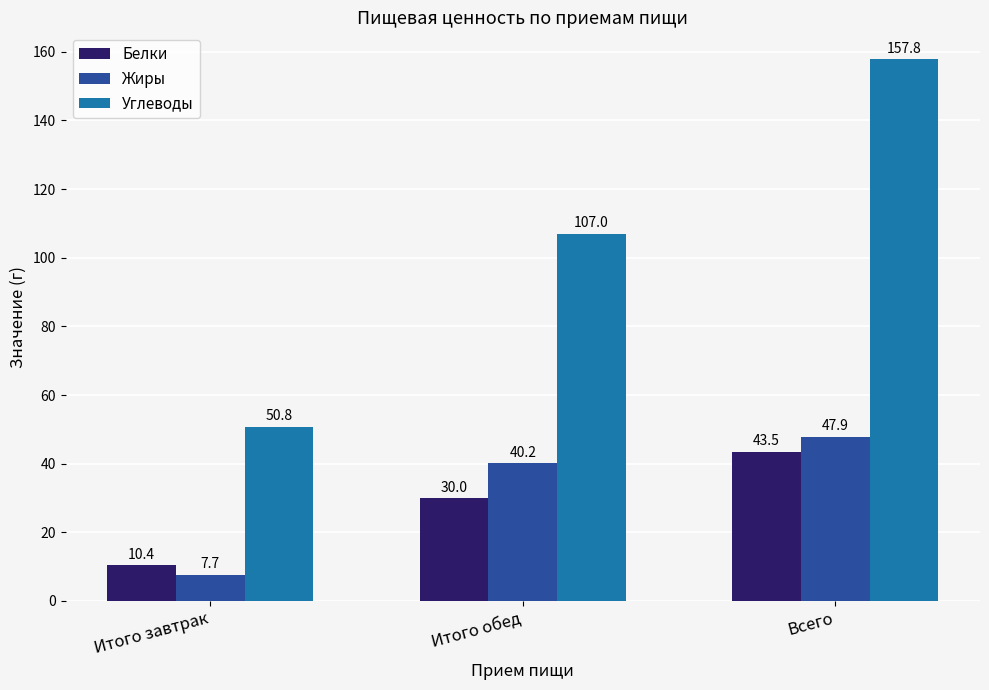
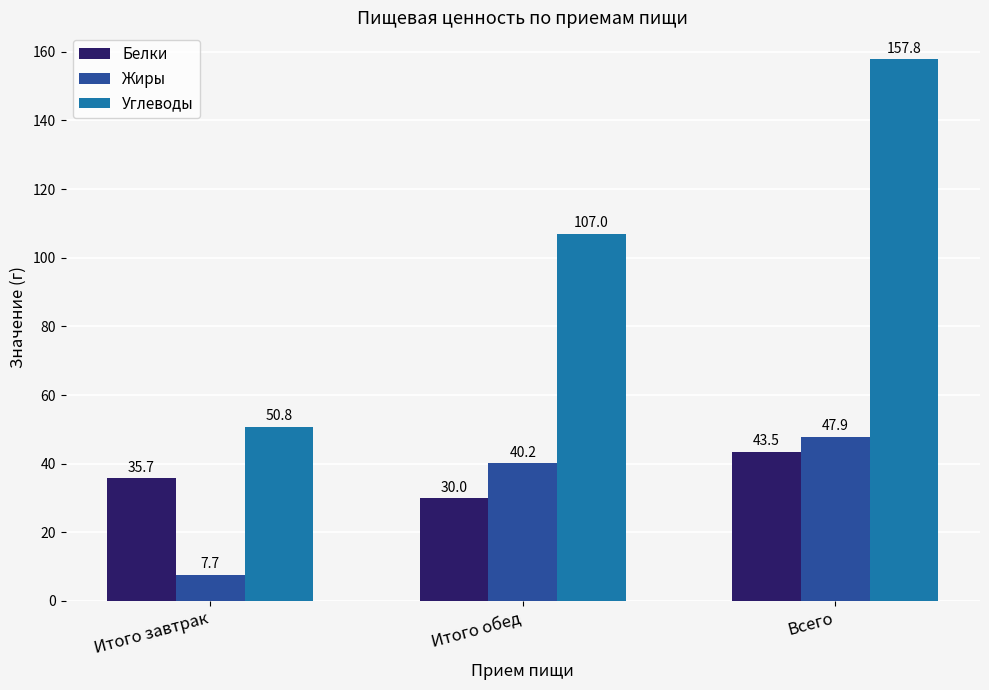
  {
    "Белки": {
-     "Итого завтрак": 10.4,
+     "Итого завтрак": 35.7,
      "Итого обед": 30.0,
      "Всего": 43.5
    }
  }
